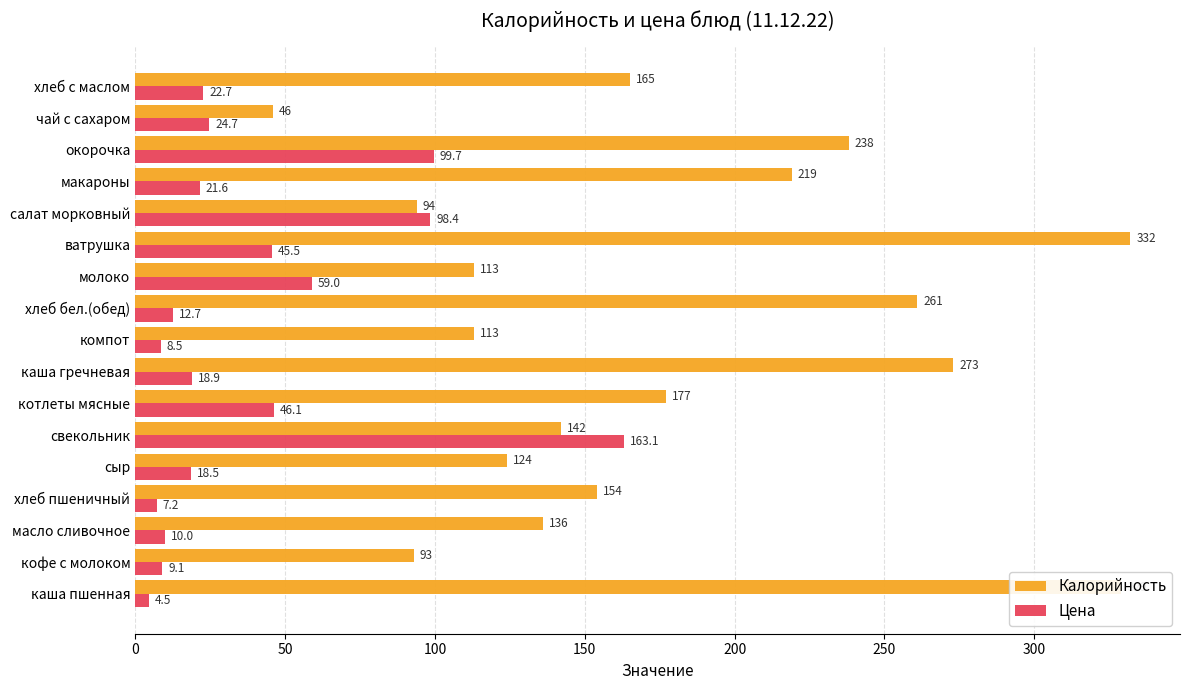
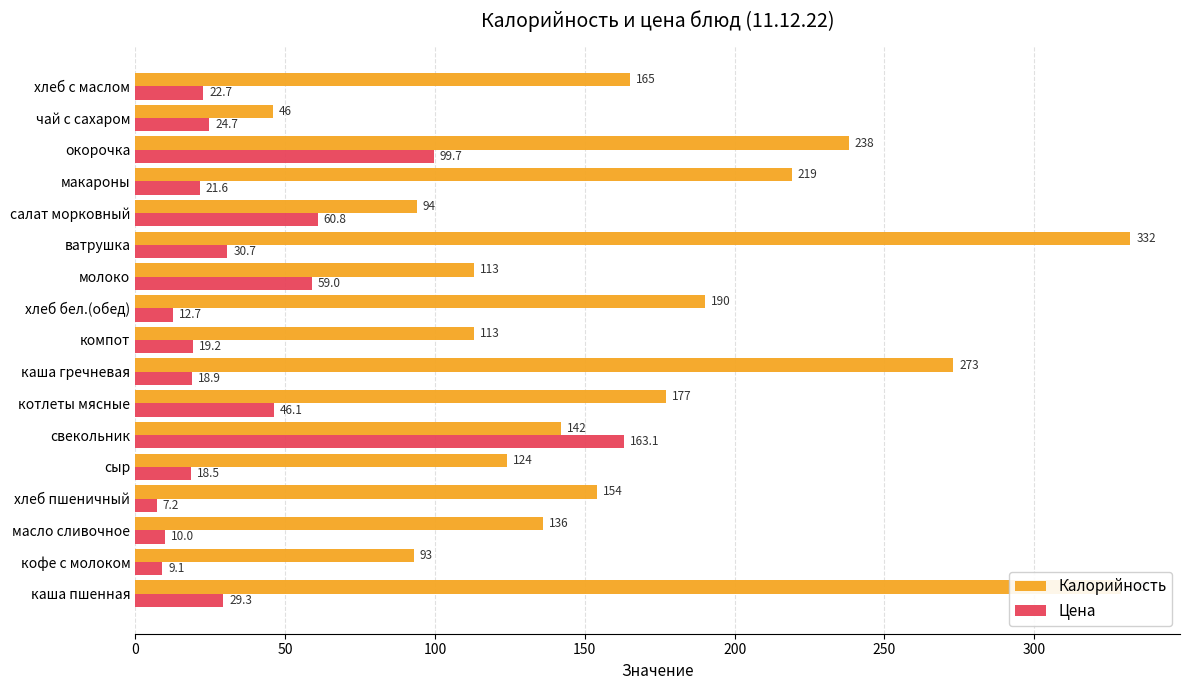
  {
    "Калорийность": {
      "хлеб с маслом": 165,
      "чай с сахаром": 46,
      "окорочка": 238,
      "макароны": 219,
      "салат морковный": 94,
      "ватрушка": 332,
      "молоко": 113,
-     "хлеб бел.(обед)": 261,
+     "хлеб бел.(обед)": 190,
      "компот": 113,
      "каша гречневая": 273,
      "котлеты мясные": 177,
      "свекольник": 142,
      "сыр": 124,
      "хлеб пшеничный": 154,
      "масло сливочное": 136,
      "кофе с молоком": 93
    },
    "Цена": {
      "хлеб с маслом": 22.7,
      "чай с сахаром": 24.7,
      "окорочка": 99.7,
      "макароны": 21.6,
-     "салат морковный": 98.4,
-     "ватрушка": 45.5,
+     "салат морковный": 60.8,
+     "ватрушка": 30.7,
      "молоко": 59.0,
      "хлеб бел.(обед)": 12.7,
-     "компот": 8.5,
+     "компот": 19.2,
      "каша гречневая": 18.9,
      "котлеты мясные": 46.1,
      "свекольник": 163.1,
      "сыр": 18.5,
      "хлеб пшеничный": 7.2,
      "масло сливочное": 10.0,
      "кофе с молоком": 9.1,
-     "каша пшенная": 4.5
+     "каша пшенная": 29.3
    }
  }
